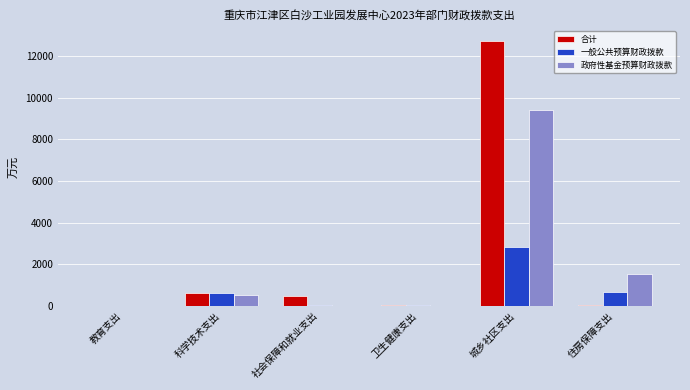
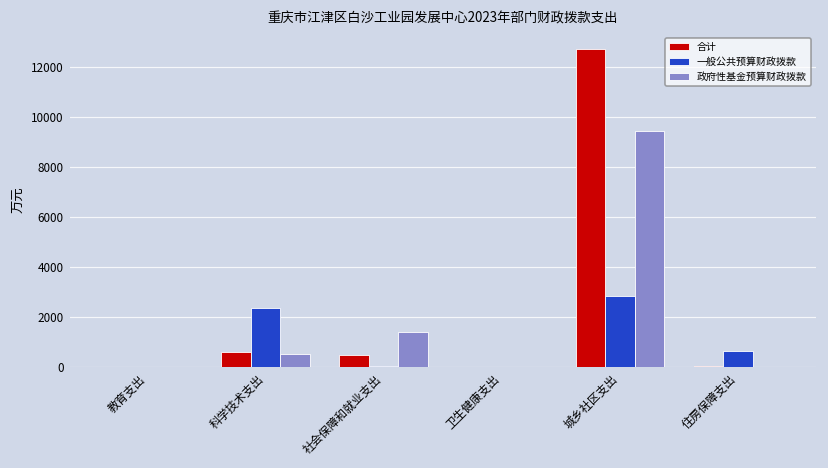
  {
    "合计": {
      "科学技术支出": 600,
      "社会保障和就业支出": 500,
      "城乡社区支出": 12700
    },
    "一般公共预算财政拨款": {
-     "科学技术支出": 600,
+     "科学技术支出": 2400,
      "城乡社区支出": 2800,
      "住房保障支出": 700
    },
    "政府性基金预算财政拨款": {
      "教育支出": 0,
      "科学技术支出": 500,
-     "社会保障和就业支出": 0,
+     "社会保障和就业支出": 1400,
      "卫生健康支出": 0,
      "城乡社区支出": 9400,
-     "住房保障支出": 1600
+     "住房保障支出": 0
    }
  }
